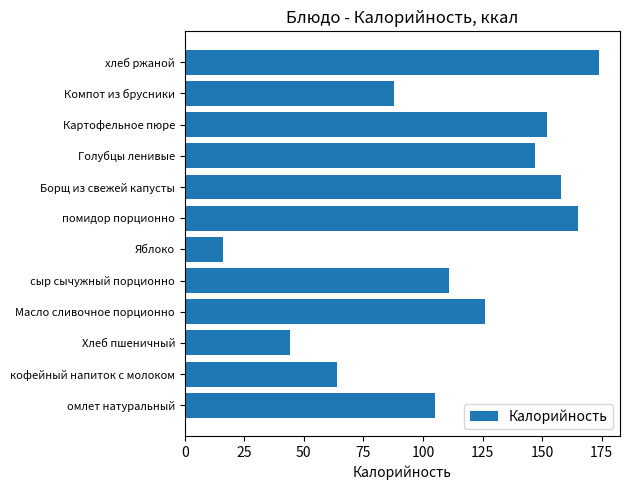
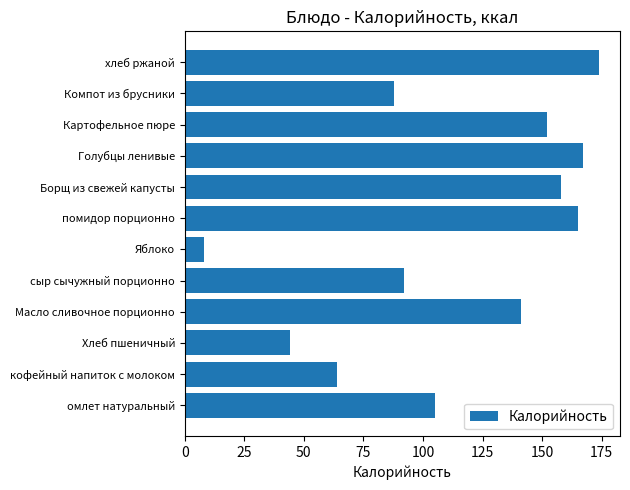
  {
    "хлеб ржаной": 174,
    "Компот из брусники": 88,
    "Картофельное пюре": 152,
-   "Голубцы ленивые": 147,
+   "Голубцы ленивые": 167,
    "Борщ из свежей капусты": 158,
    "помидор порционно": 165,
-   "Яблоко": 16,
-   "сыр сычужный порционно": 111,
-   "Масло сливочное порционно": 126,
+   "Яблоко": 8,
+   "сыр сычужный порционно": 92,
+   "Масло сливочное порционно": 141,
    "Хлеб пшеничный": 44,
    "кофейный напиток с молоком": 64,
    "омлет натуральный": 105
  }
